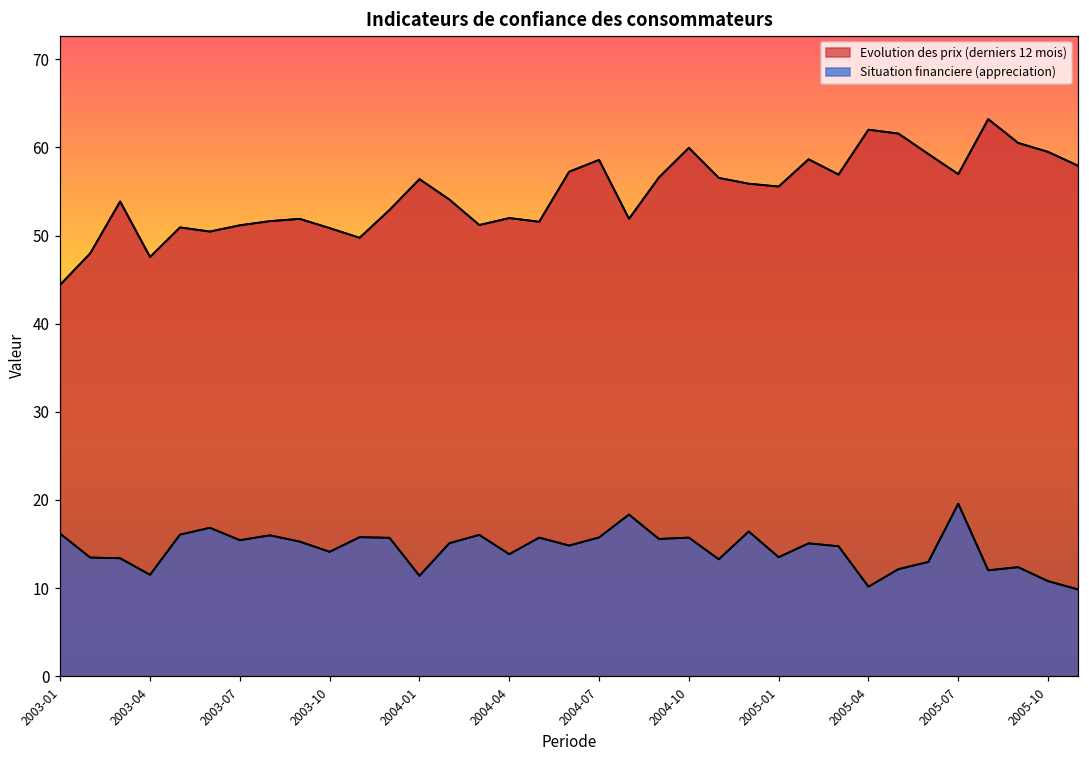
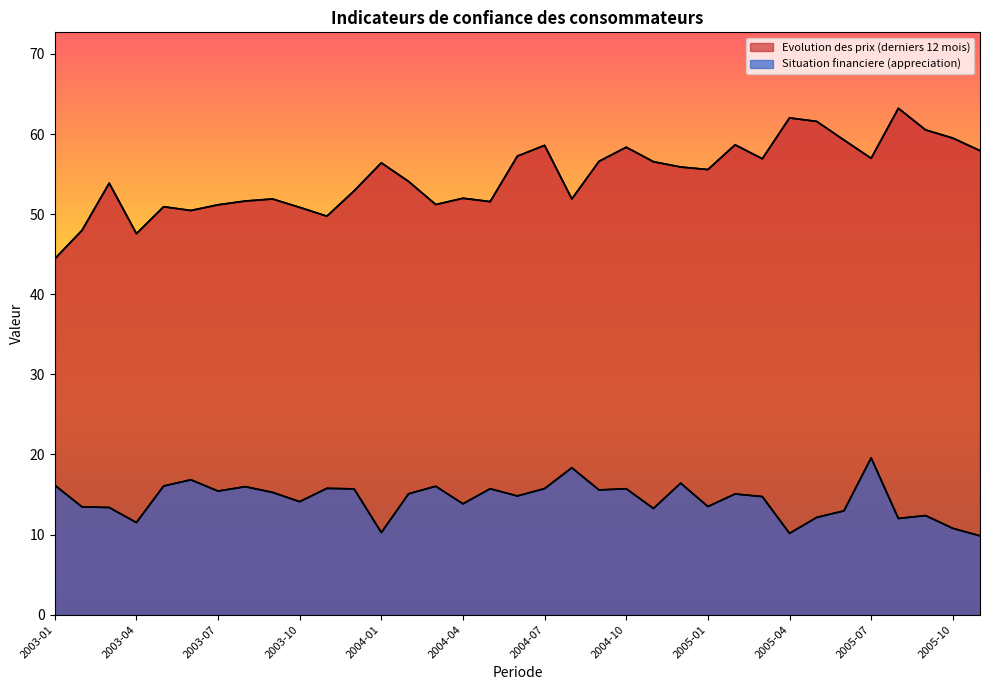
  {
    "Evolution des prix (derniers 12 mois)": {
      "2003-01": 44,
      "2003-04": 48,
      "2003-07": 51,
      "2003-10": 51,
      "2004-01": 56,
      "2004-04": 52,
      "2004-07": 59,
-     "2004-10": 60,
+     "2004-10": 58,
      "2005-01": 56,
      "2005-04": 62,
      "2005-07": 57,
      "2005-10": 60
    },
    "Situation financiere (appreciation)": {
      "2003-01": 16,
      "2003-04": 12,
      "2003-07": 15,
      "2003-10": 14,
-     "2004-01": 11,
+     "2004-01": 10,
      "2004-04": 14,
      "2004-07": 16,
      "2004-10": 16,
      "2005-01": 14,
      "2005-04": 10,
      "2005-07": 20,
      "2005-10": 11
    }
  }
